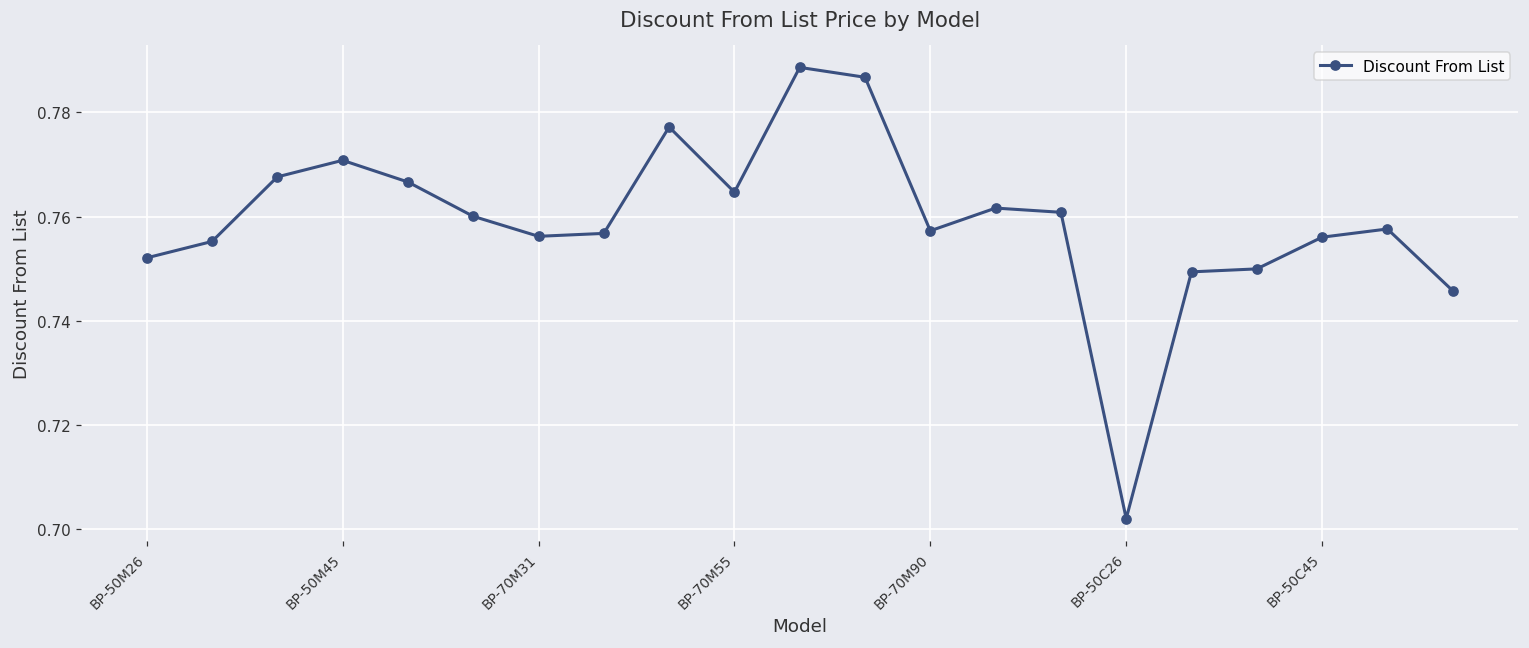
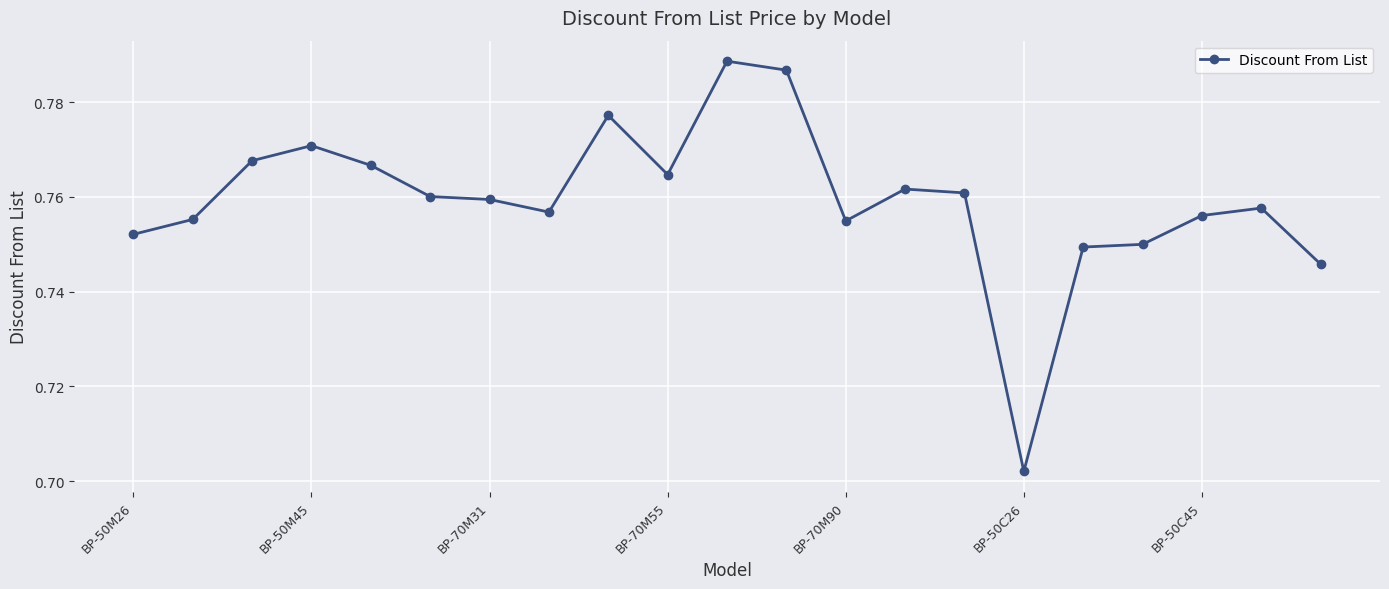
  {
    "BP-50M26": 0.752,
    "BP-50M45": 0.771,
-   "BP-70M31": 0.756,
+   "BP-70M31": 0.759,
    "BP-70M55": 0.765,
-   "BP-70M90": 0.757,
+   "BP-70M90": 0.755,
    "BP-50C26": 0.702,
    "BP-50C45": 0.756
  }
